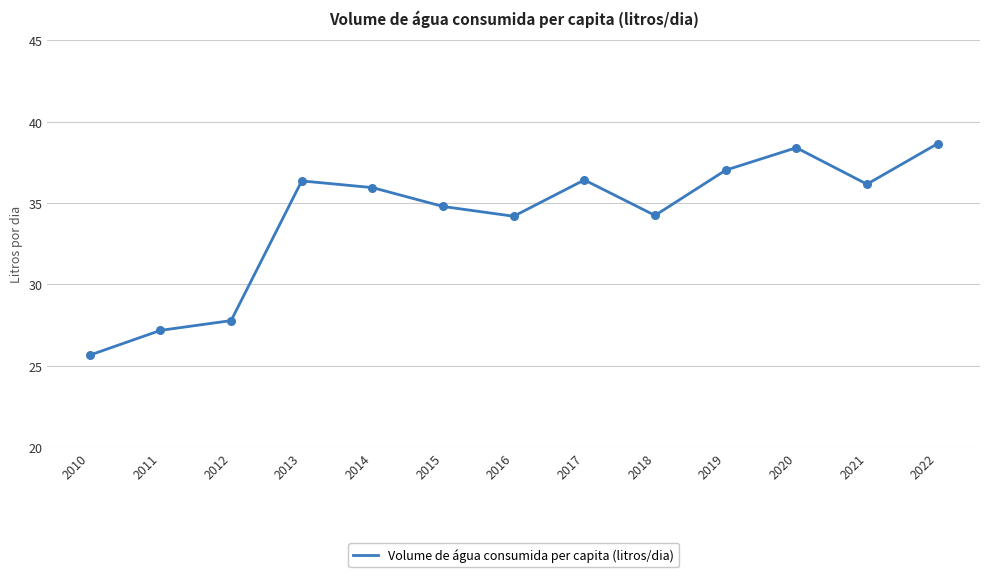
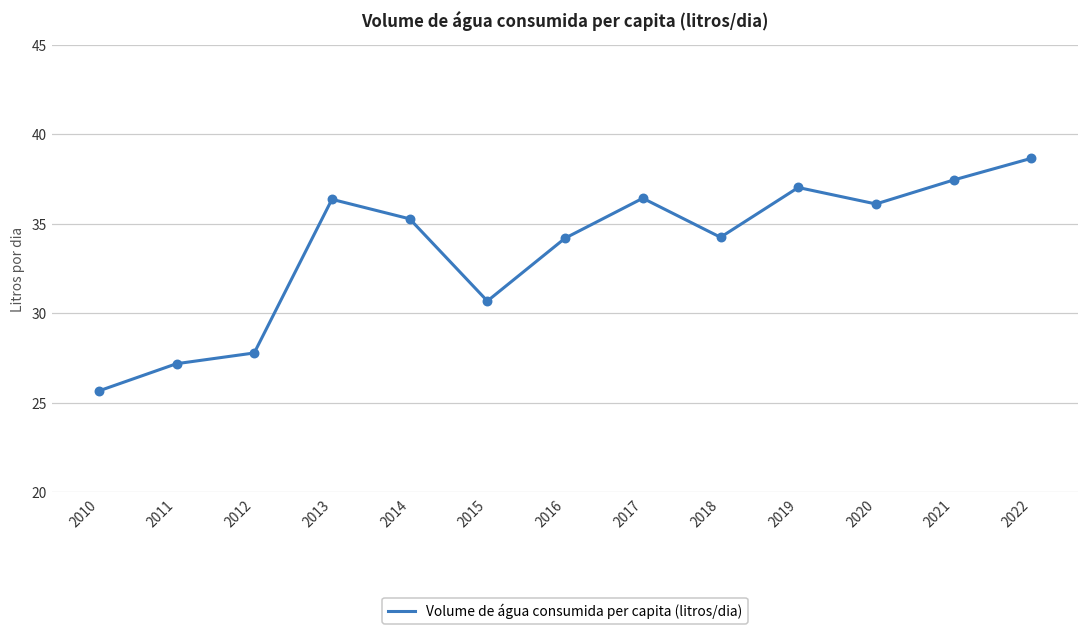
  {
    "2010": 25.7,
    "2011": 27.2,
    "2012": 27.8,
    "2013": 36.4,
-   "2014": 36.0,
-   "2015": 34.8,
+   "2014": 35.3,
+   "2015": 30.7,
    "2016": 34.2,
    "2017": 36.4,
    "2018": 34.2,
    "2019": 37.0,
-   "2020": 38.4,
-   "2021": 36.2,
+   "2020": 36.1,
+   "2021": 37.4,
    "2022": 38.7
  }
